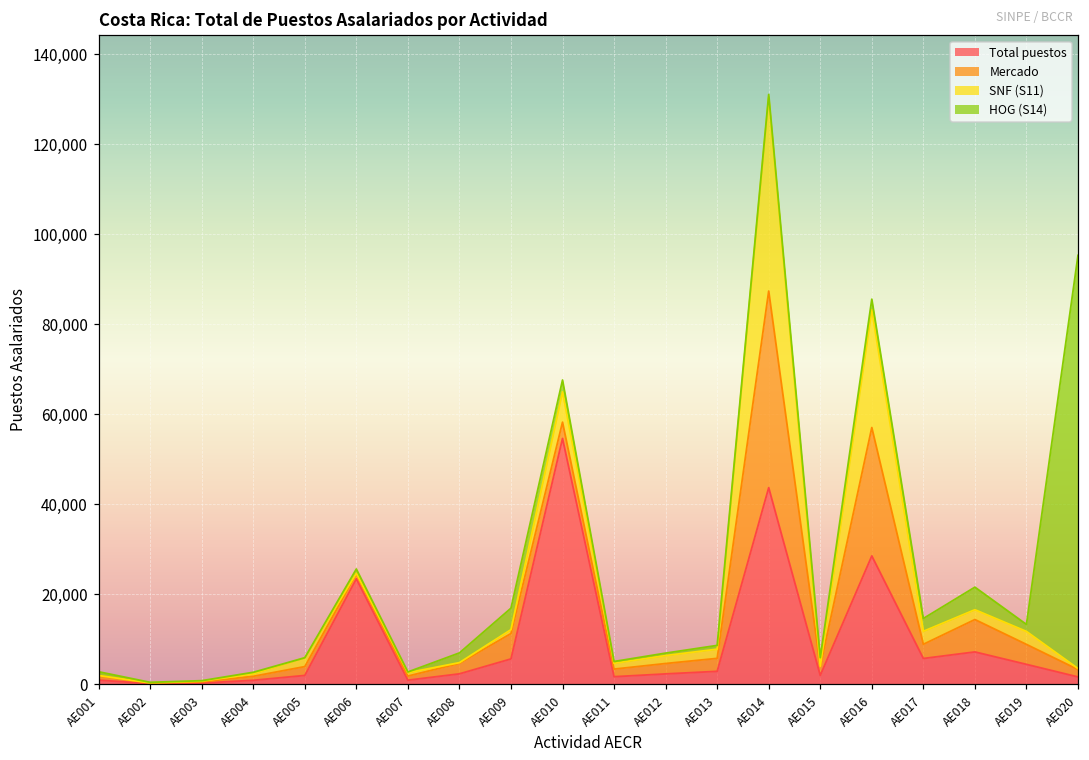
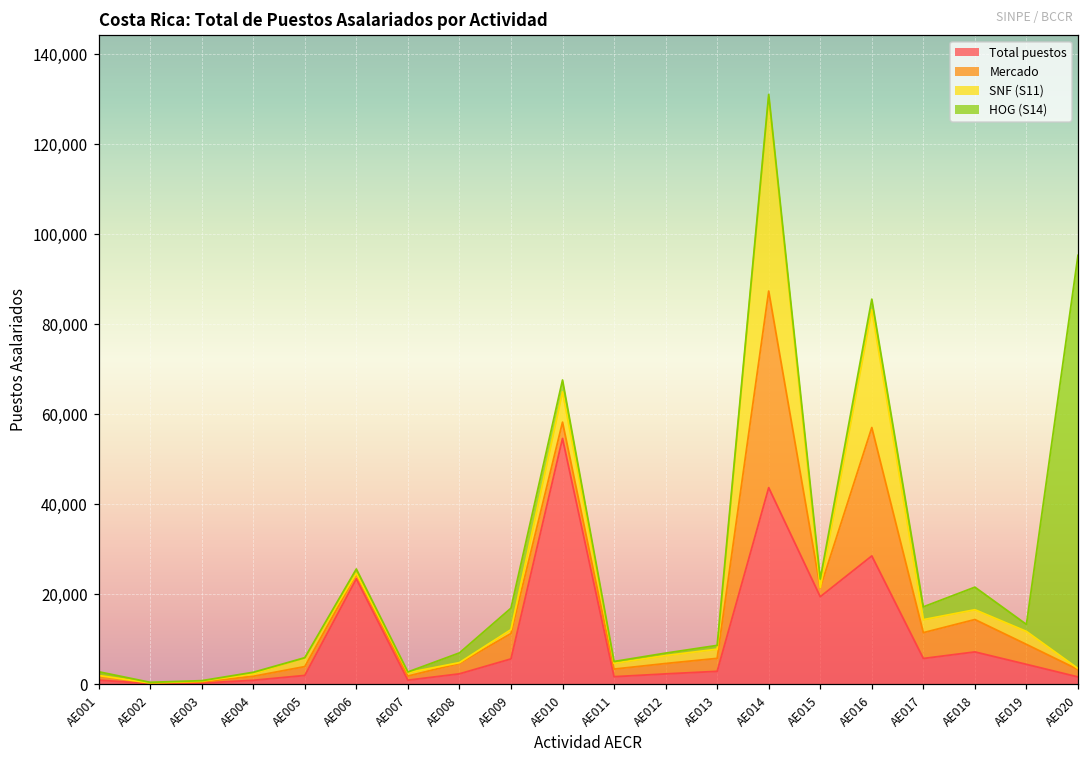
  {
    "Total puestos": {
      "AE001": "1,000",
      "AE004": "1,000",
      "AE005": "2,000",
      "AE006": "23,000",
      "AE007": "1,000",
      "AE008": "2,000",
      "AE009": "6,000",
      "AE010": "55,000",
      "AE011": "2,000",
      "AE012": "2,000",
      "AE013": "3,000",
      "AE014": "44,000",
-     "AE015": "2,000",
+     "AE015": "19,000",
      "AE016": "29,000",
      "AE017": "6,000",
      "AE018": "7,000",
      "AE019": "4,000",
      "AE020": "2,000"
    },
    "Mercado": {
      "AE005": "2,000",
      "AE007": "1,000",
      "AE009": "6,000",
      "AE010": "4,000",
      "AE011": "2,000",
      "AE012": "2,000",
      "AE013": "3,000",
      "AE014": "44,000",
      "AE016": "29,000",
-     "AE017": "3,000",
+     "AE017": "6,000",
      "AE018": "7,000",
      "AE019": "4,000"
    },
    "SNF (S11)": {
      "AE009": "1,000",
      "AE010": "7,000",
      "AE013": "2,000",
      "AE014": "43,000",
      "AE016": "26,000",
      "AE017": "3,000",
      "AE018": "2,000",
      "AE019": "3,000"
    },
    "HOG (S14)": {
      "AE001": "1,000",
      "AE006": "1,000",
      "AE008": "2,000",
      "AE009": "5,000",
      "AE010": "3,000",
      "AE013": "1,000",
      "AE014": "1,000",
      "AE015": "2,000",
      "AE016": "2,000",
      "AE017": "3,000",
      "AE018": "5,000",
      "AE019": "2,000",
      "AE020": "92,000"
    }
  }
